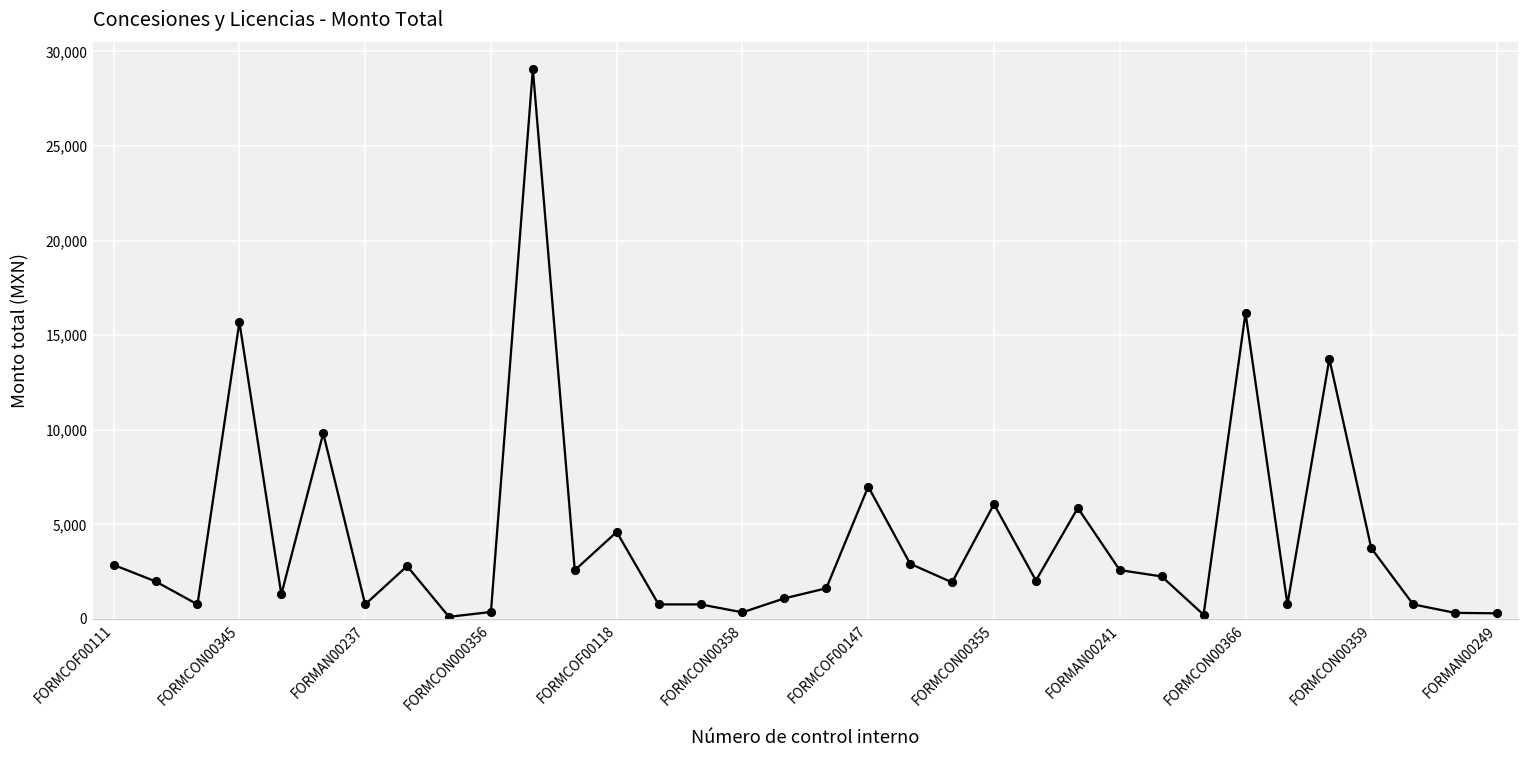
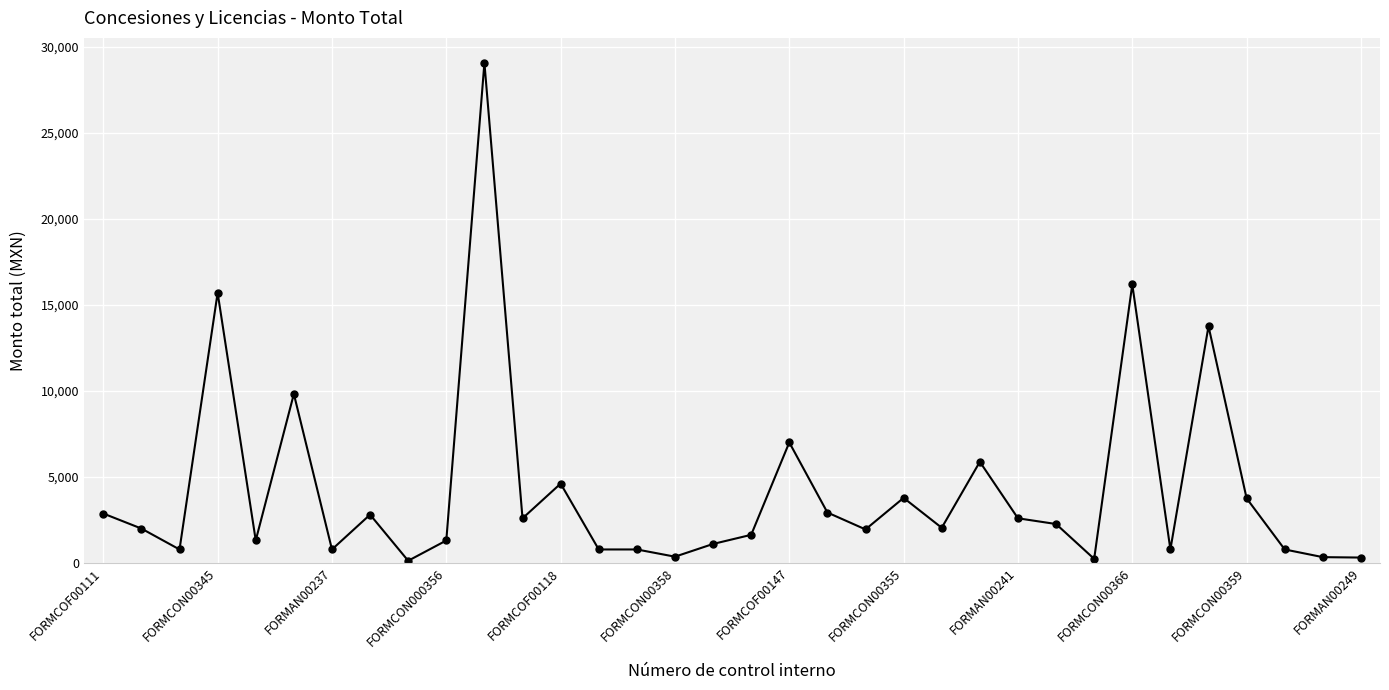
  {
    "FORMCOF00111": "2,900",
    "FORMCON00345": "15,700",
    "FORMAN00237": "800",
-   "FORMCON000356": "400",
+   "FORMCON000356": "1,300",
    "FORMCOF00118": "4,600",
    "FORMCON00358": "300",
    "FORMCOF00147": "7,000",
-   "FORMCON00355": "6,100",
+   "FORMCON00355": "3,800",
    "FORMAN00241": "2,600",
    "FORMCON00366": "16,200",
    "FORMCON00359": "3,700",
    "FORMAN00249": "300"
  }
